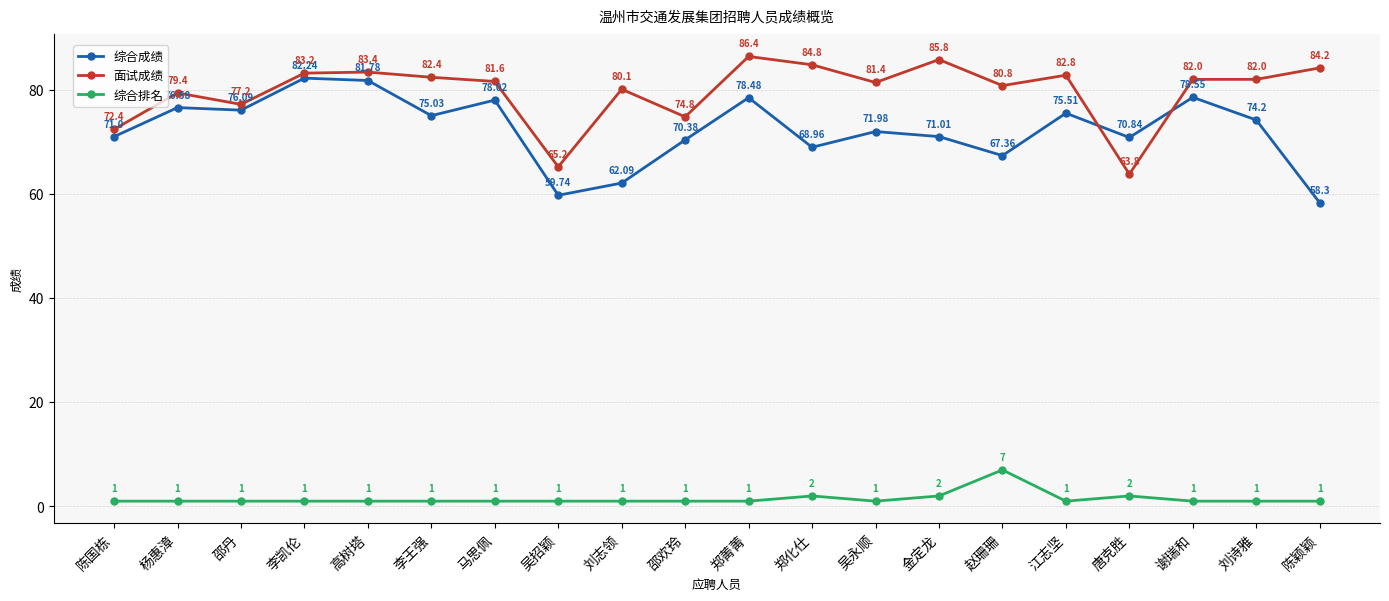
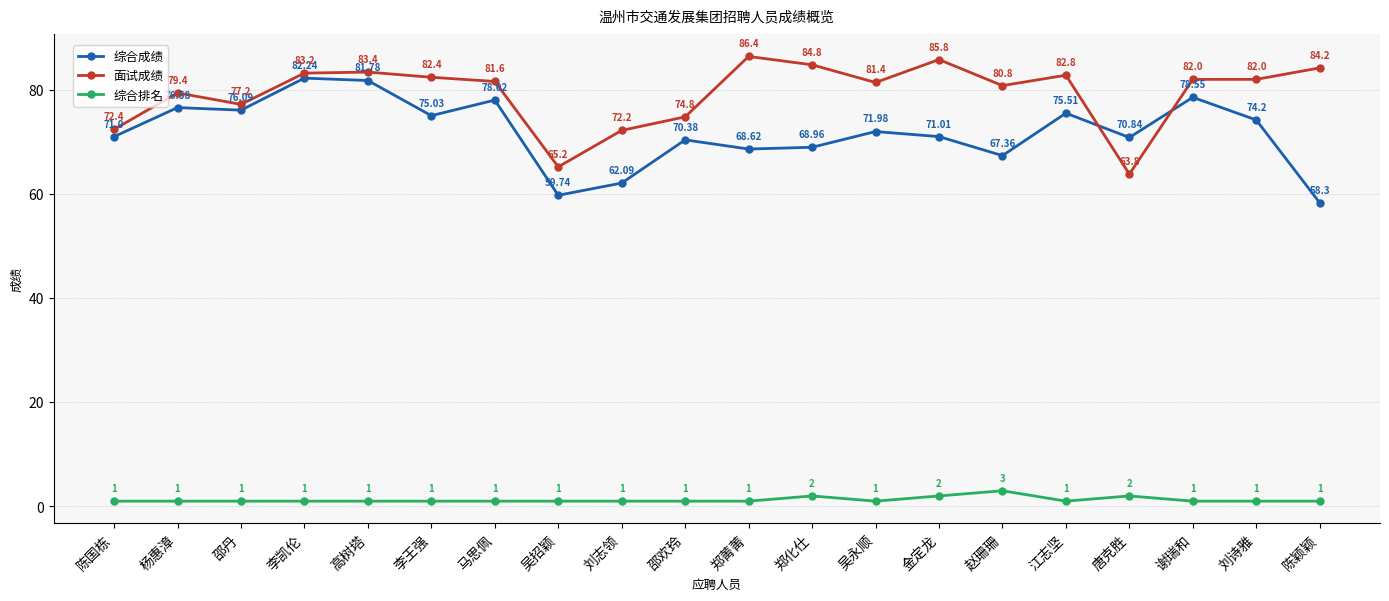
  {
    "综合成绩": {
      "李王强": 75.03,
      "吴招颖": 59.74,
      "刘志领": 62.09,
      "邵欢玲": 70.38,
-     "郑菁菁": 78.48,
+     "郑菁菁": 68.62,
      "郑化仕": 68.96,
      "吴永顺": 71.98,
      "金定龙": 71.01,
      "赵珊珊": 67.36,
      "江志坚": 75.51,
      "唐克胜": 70.84,
      "刘诗雅": 74.2,
      "陈颖颖": 58.3
    },
    "面试成绩": {
      "高树塔": 83.4,
      "李王强": 82.4,
      "马思佩": 81.6,
      "吴招颖": 65.2,
-     "刘志领": 80.1,
+     "刘志领": 72.2,
      "邵欢玲": 74.8,
      "郑菁菁": 86.4,
      "郑化仕": 84.8,
      "吴永顺": 81.4,
      "金定龙": 85.8,
      "赵珊珊": 80.8,
      "江志坚": 82.8,
      "唐克胜": 63.8,
      "谢瑞和": 82.0,
      "刘诗雅": 82.0,
      "陈颖颖": 84.2
    },
    "综合排名": {
      "陈国栋": 1,
      "杨惠漳": 1,
      "邵丹": 1,
      "李凯伦": 1,
      "高树塔": 1,
      "李王强": 1,
      "马思佩": 1,
      "吴招颖": 1,
      "刘志领": 1,
      "邵欢玲": 1,
      "郑菁菁": 1,
      "郑化仕": 2,
      "吴永顺": 1,
      "金定龙": 2,
-     "赵珊珊": 7,
+     "赵珊珊": 3,
      "江志坚": 1,
      "唐克胜": 2,
      "谢瑞和": 1,
      "刘诗雅": 1,
      "陈颖颖": 1
    }
  }
